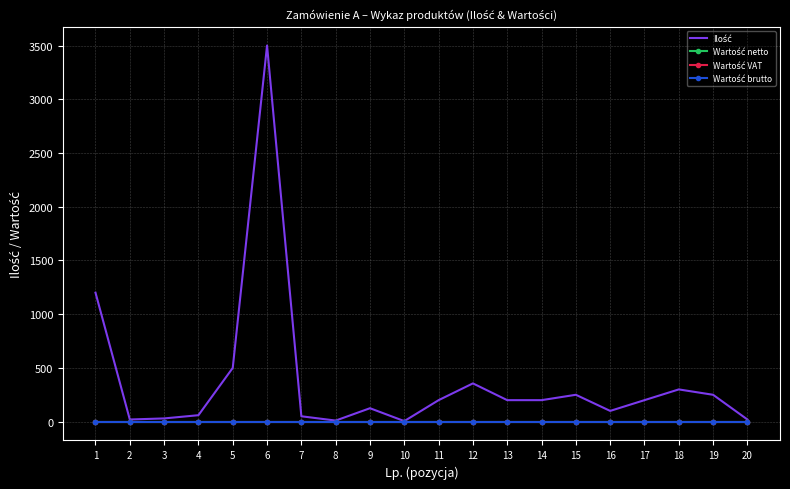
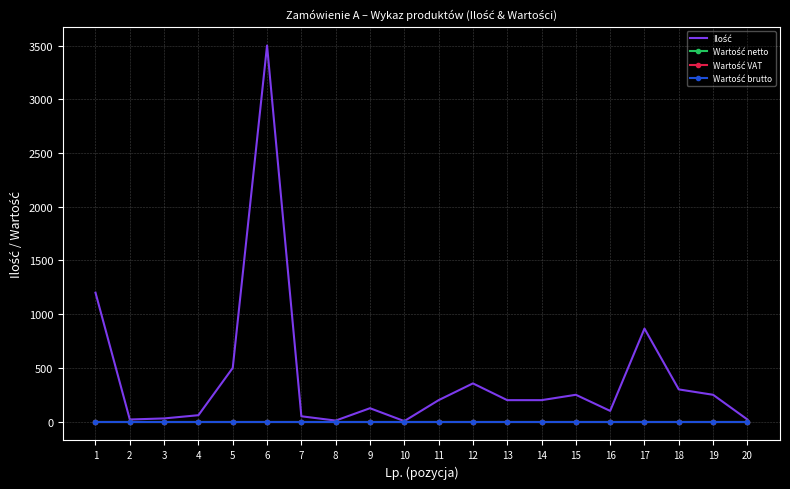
  {
    "Ilość": {
      "1": 1200,
      "3": 30,
      "4": 60,
      "5": 500,
      "6": 3500,
      "7": 50,
      "9": 130,
      "11": 200,
      "12": 360,
      "13": 200,
      "14": 200,
      "15": 250,
      "16": 100,
-     "17": 200,
+     "17": 870,
      "18": 300,
      "19": 250
    },
    "Wartość brutto": {
      "1": 0,
      "3": 0,
      "4": 0,
      "5": 0,
      "6": 0,
      "7": 0,
      "9": 0,
      "11": 0,
      "12": 0,
      "13": 0,
      "14": 0,
      "15": 0,
      "16": 0,
      "17": 0,
      "18": 0,
      "19": 0
    }
  }
